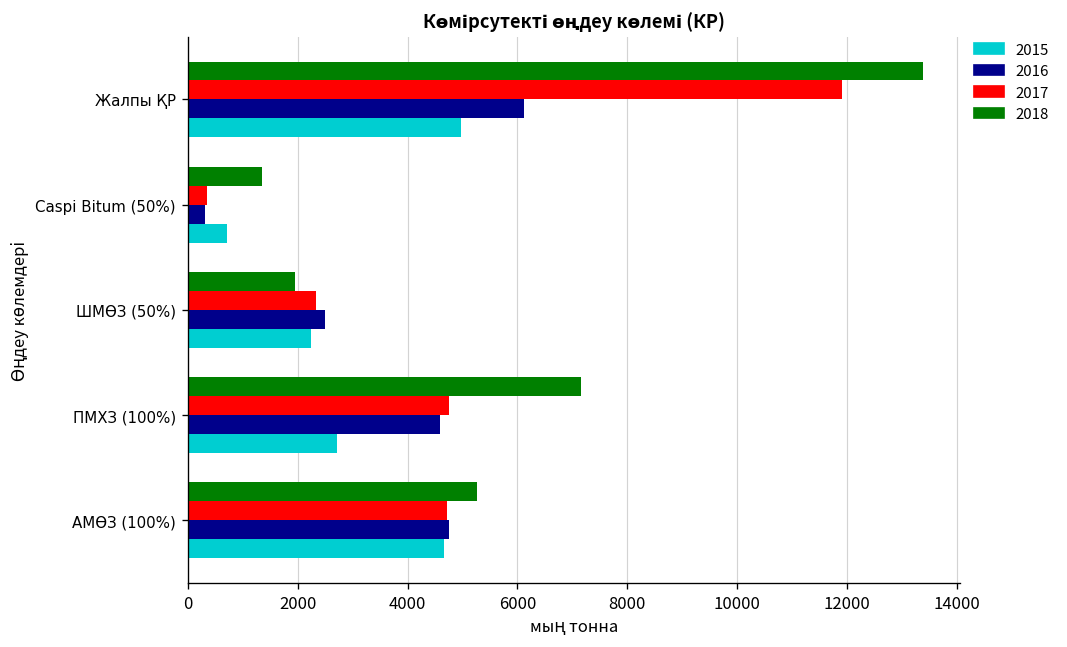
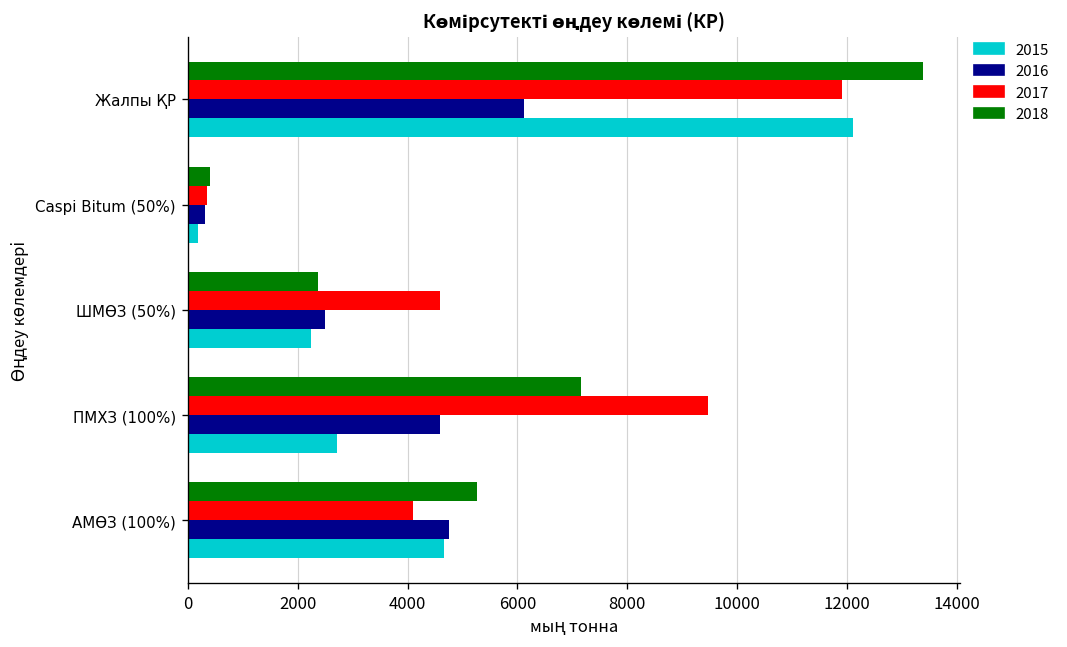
  {
    "2015": {
-     "Жалпы ҚР": 5000,
-     "Caspi Bitum (50%)": 700,
+     "Жалпы ҚР": 12100,
+     "Caspi Bitum (50%)": 200,
      "ШМӨЗ (50%)": 2200,
      "ПМХЗ (100%)": 2700,
      "АМӨЗ (100%)": 4700
    },
    "2016": {
      "Жалпы ҚР": 6100,
      "Caspi Bitum (50%)": 300,
      "ШМӨЗ (50%)": 2500,
      "ПМХЗ (100%)": 4600,
      "АМӨЗ (100%)": 4800
    },
    "2017": {
      "Жалпы ҚР": 11900,
      "Caspi Bitum (50%)": 400,
-     "ШМӨЗ (50%)": 2300,
-     "ПМХЗ (100%)": 4700,
-     "АМӨЗ (100%)": 4700
+     "ШМӨЗ (50%)": 4600,
+     "ПМХЗ (100%)": 9500,
+     "АМӨЗ (100%)": 4100
    },
    "2018": {
      "Жалпы ҚР": 13400,
-     "Caspi Bitum (50%)": 1400,
-     "ШМӨЗ (50%)": 2000,
+     "Caspi Bitum (50%)": 400,
+     "ШМӨЗ (50%)": 2400,
      "ПМХЗ (100%)": 7200,
      "АМӨЗ (100%)": 5300
    }
  }
